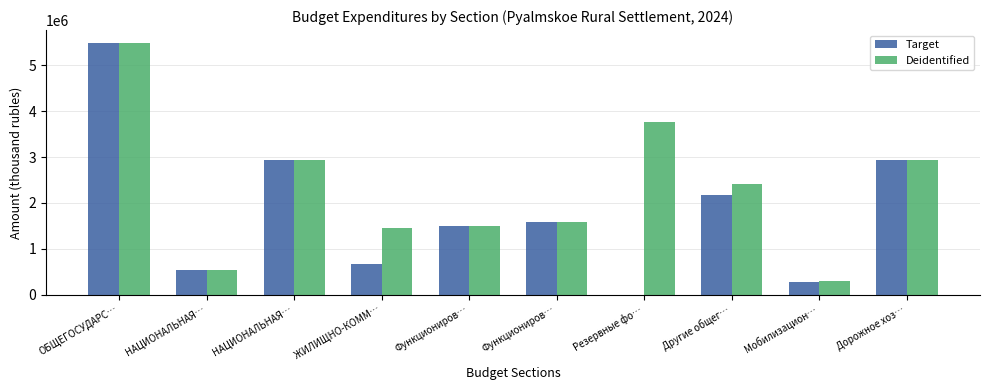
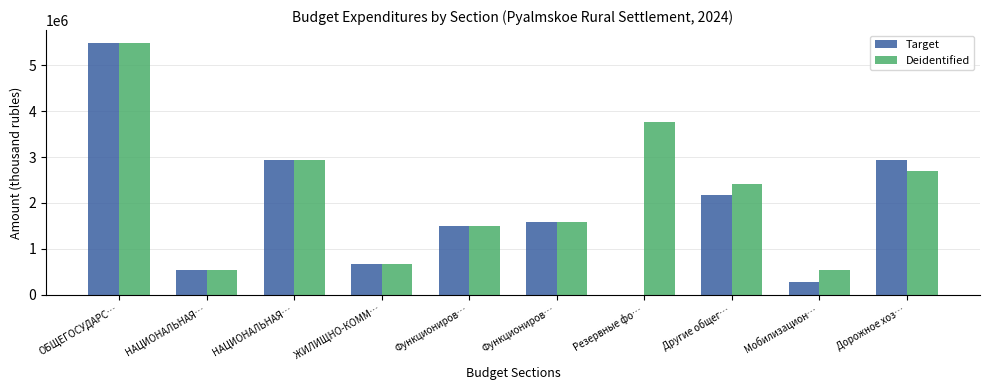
  {
    "Target": {
      "ОБЩЕГОСУДАРС…": 5500000,
      "ЖИЛИЩНО-КОММ…": 700000,
      "Другие общег…": 2200000,
      "Мобилизацион…": 300000,
      "Дорожное хоз…": 2900000
    },
    "Deidentified": {
      "ОБЩЕГОСУДАРС…": 5500000,
-     "ЖИЛИЩНО-КОММ…": 1500000,
+     "ЖИЛИЩНО-КОММ…": 700000,
      "Резервные фо…": 3800000,
      "Другие общег…": 2400000,
-     "Мобилизацион…": 300000,
-     "Дорожное хоз…": 2900000
+     "Мобилизацион…": 500000,
+     "Дорожное хоз…": 2700000
    }
  }
